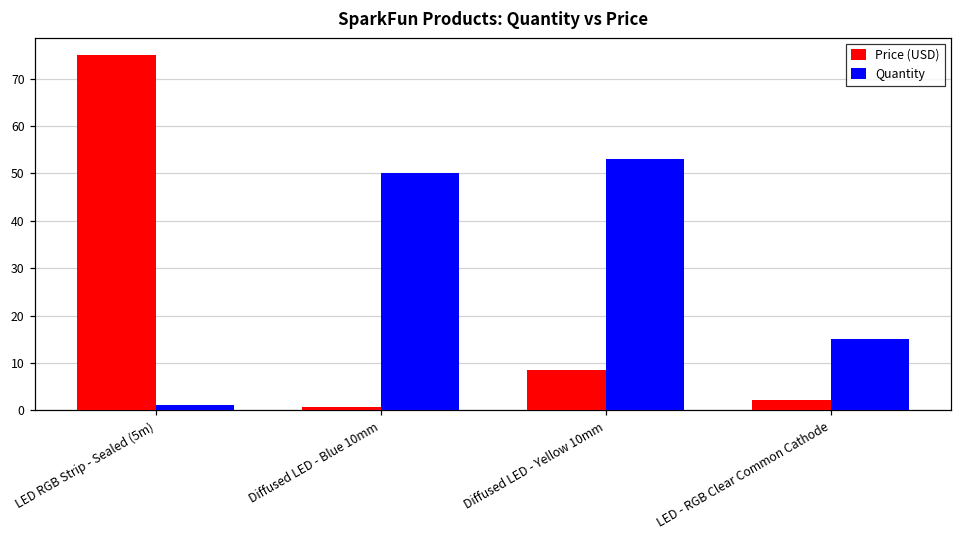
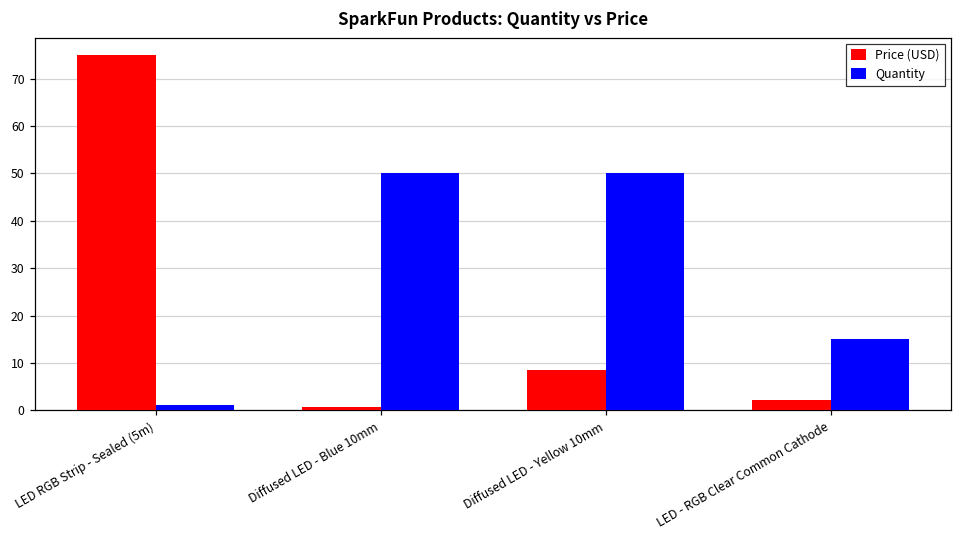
  {
    "Price (USD)": {
      "LED RGB Strip - Sealed (5m)": 75,
      "Diffused LED - Blue 10mm": 1,
      "Diffused LED - Yellow 10mm": 8,
      "LED - RGB Clear Common Cathode": 2
    },
    "Quantity": {
      "LED RGB Strip - Sealed (5m)": 1,
      "Diffused LED - Blue 10mm": 50,
-     "Diffused LED - Yellow 10mm": 53,
+     "Diffused LED - Yellow 10mm": 50,
      "LED - RGB Clear Common Cathode": 15
    }
  }
